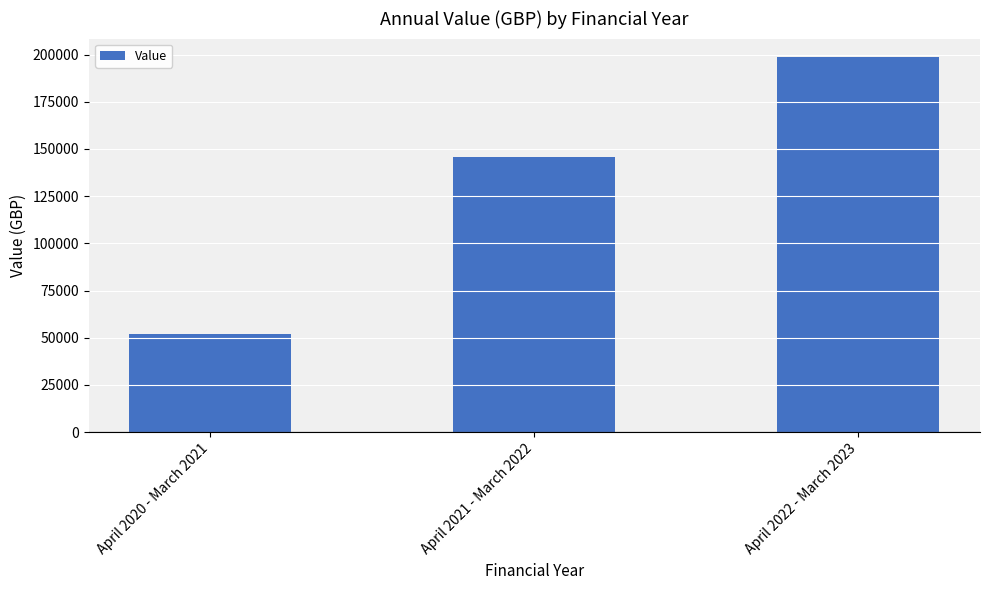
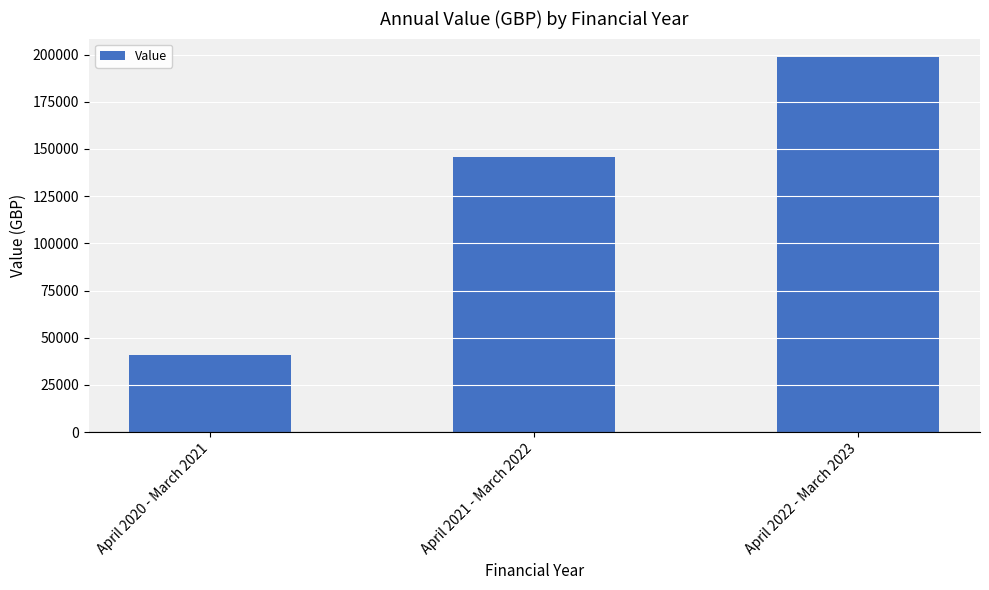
  {
-   "April 2020 - March 2021": 52000,
+   "April 2020 - March 2021": 41000,
    "April 2021 - March 2022": 146000,
    "April 2022 - March 2023": 199000
  }
